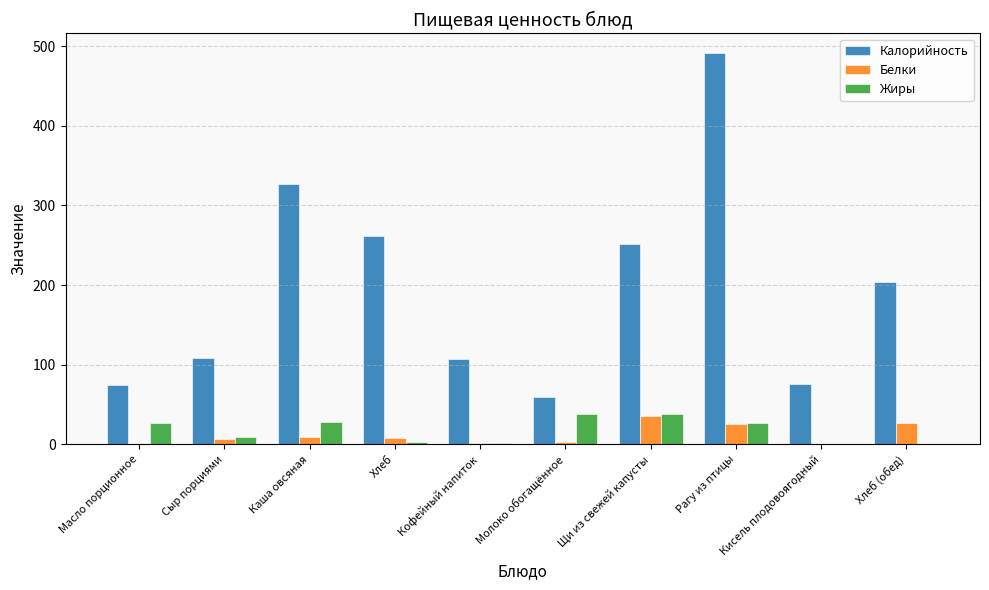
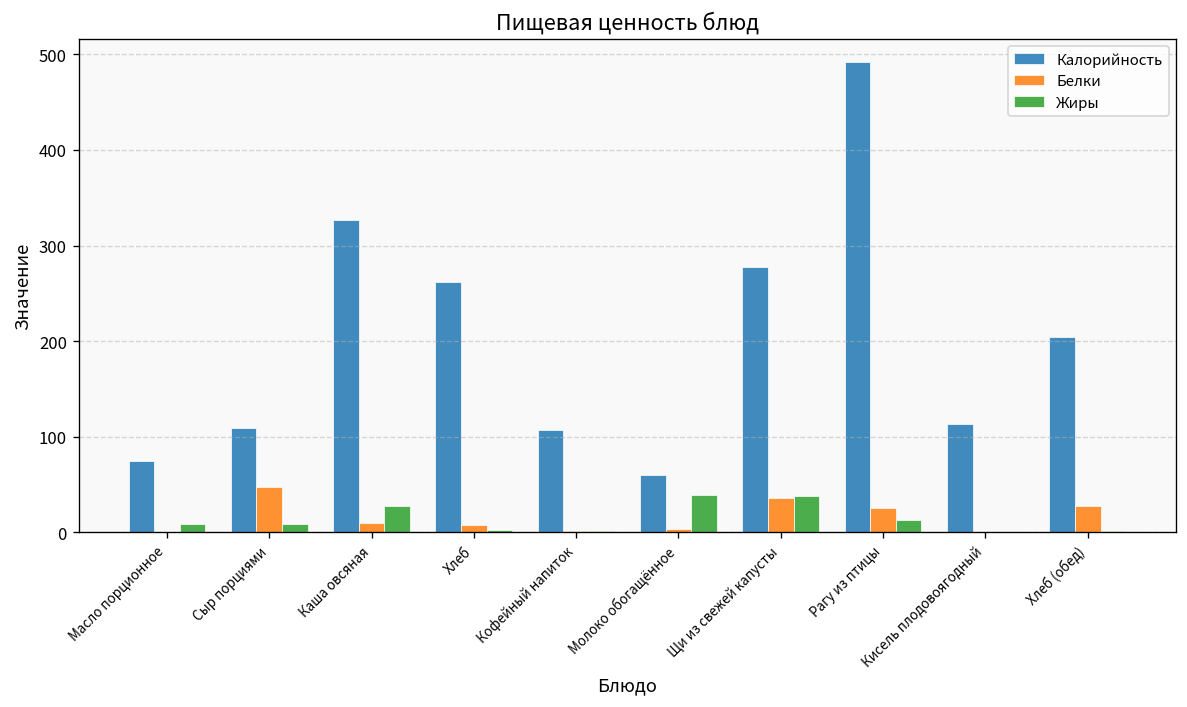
  {
    "Калорийность": {
      "Масло порционное": 80,
      "Сыр порциями": 110,
      "Каша овсяная": 330,
      "Хлеб": 260,
      "Кофейный напиток": 110,
      "Молоко обогащённое": 60,
-     "Щи из свежей капусты": 250,
+     "Щи из свежей капусты": 280,
      "Рагу из птицы": 490,
-     "Кисель плодовоягодный": 80,
+     "Кисель плодовоягодный": 110,
      "Хлеб (обед)": 200
    },
    "Белки": {
-     "Сыр порциями": 10,
+     "Сыр порциями": 50,
      "Каша овсяная": 10,
      "Хлеб": 10,
      "Щи из свежей капусты": 40,
      "Рагу из птицы": 30,
      "Хлеб (обед)": 30
    },
    "Жиры": {
-     "Масло порционное": 30,
+     "Масло порционное": 10,
      "Сыр порциями": 10,
      "Каша овсяная": 30,
      "Молоко обогащённое": 40,
      "Щи из свежей капусты": 40,
-     "Рагу из птицы": 30
+     "Рагу из птицы": 10
    }
  }
